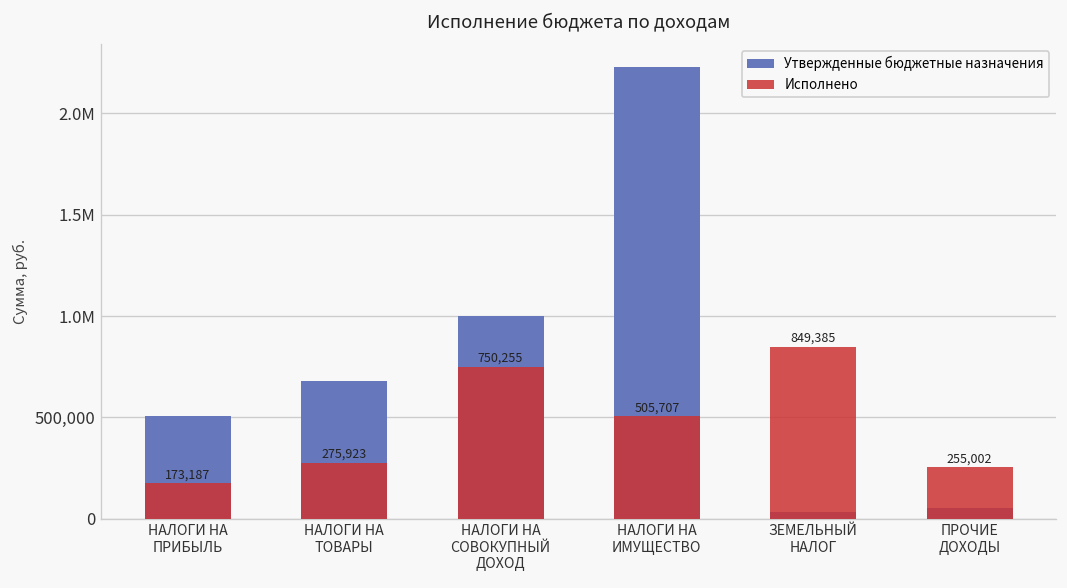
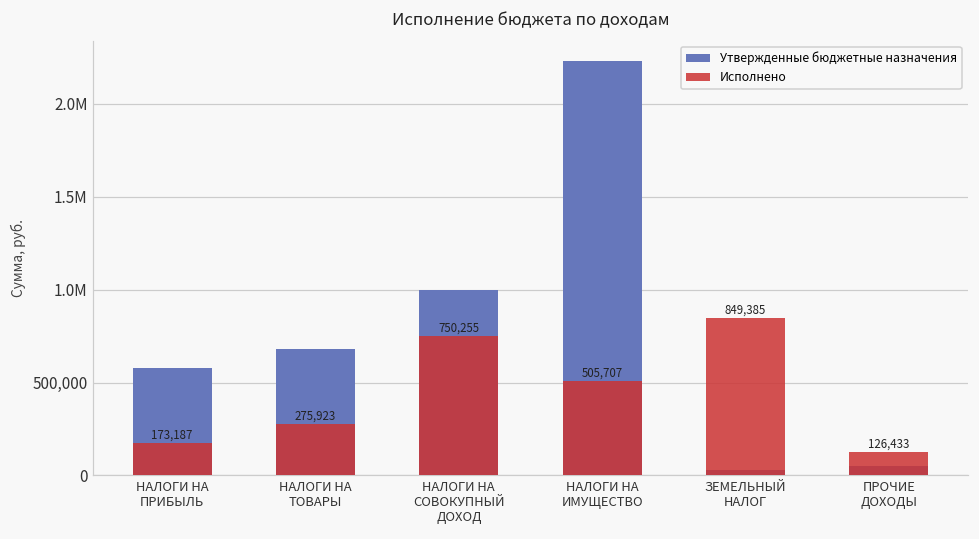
  {
    "Утвержденные бюджетные назначения": {
-     "НАЛОГИ НА ПРИБЫЛЬ": "510,000"
+     "НАЛОГИ НА ПРИБЫЛЬ": "580,000"
    },
    "Исполнено": {
      "ЗЕМЕЛЬНЫЙ НАЛОГ": "849,385",
-     "ПРОЧИЕ ДОХОДЫ": "255,002"
+     "ПРОЧИЕ ДОХОДЫ": "126,433"
    }
  }
